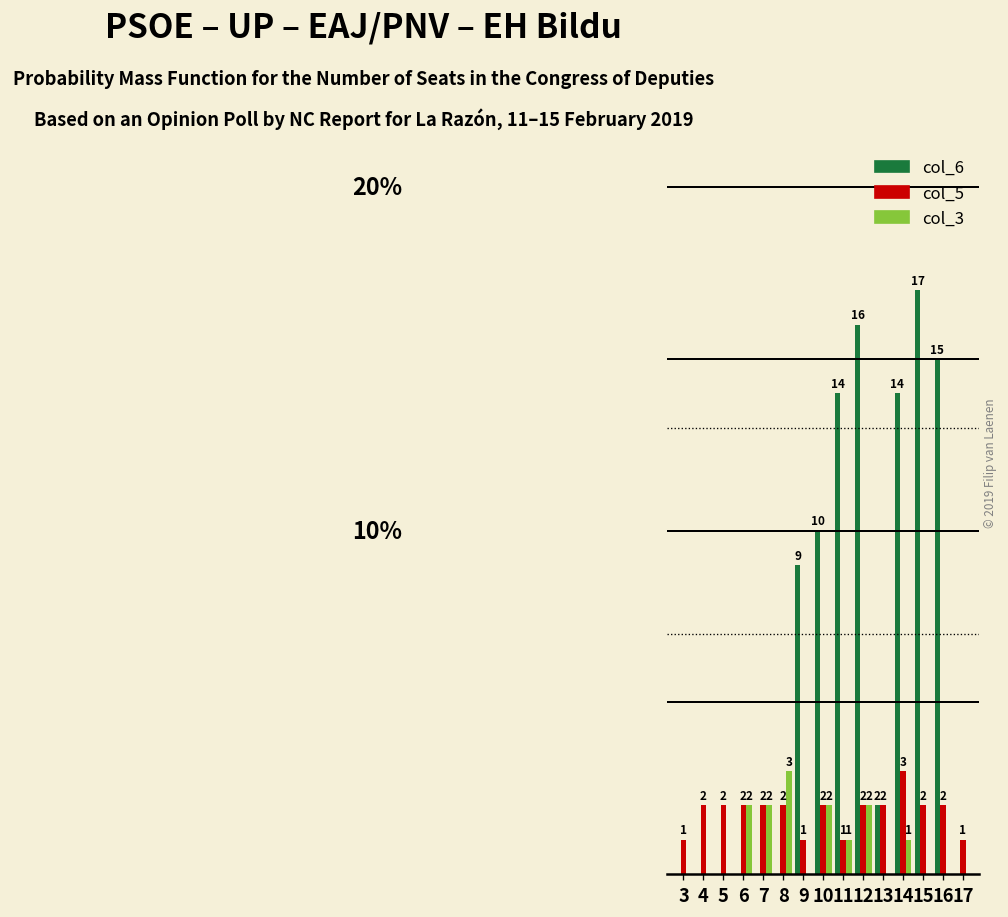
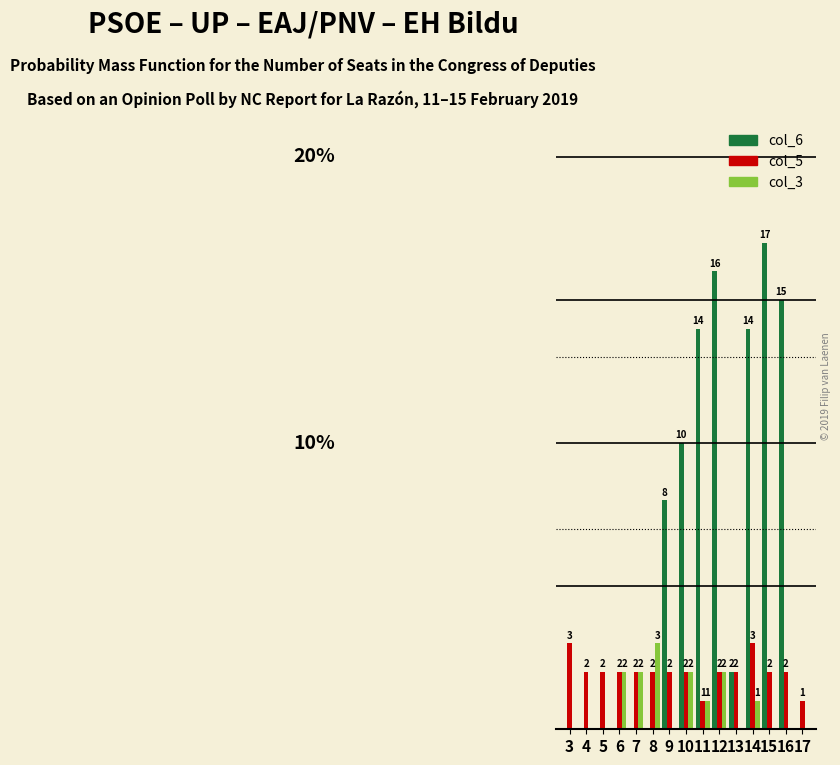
  {
    "col_6": {
-     "9": 9,
+     "9": 8,
      "10": 10,
      "11": 14,
      "12": 16,
      "14": 14,
      "15": 17,
      "16": 15
    },
    "col_5": {
-     "3": 1,
+     "3": 3,
      "4": 2,
      "5": 2,
      "8": 2,
-     "9": 1,
+     "9": 2,
      "14": 3,
      "15": 2,
      "16": 2,
      "17": 1
    },
    "col_3": {
      "8": 3,
      "14": 1
    }
  }
